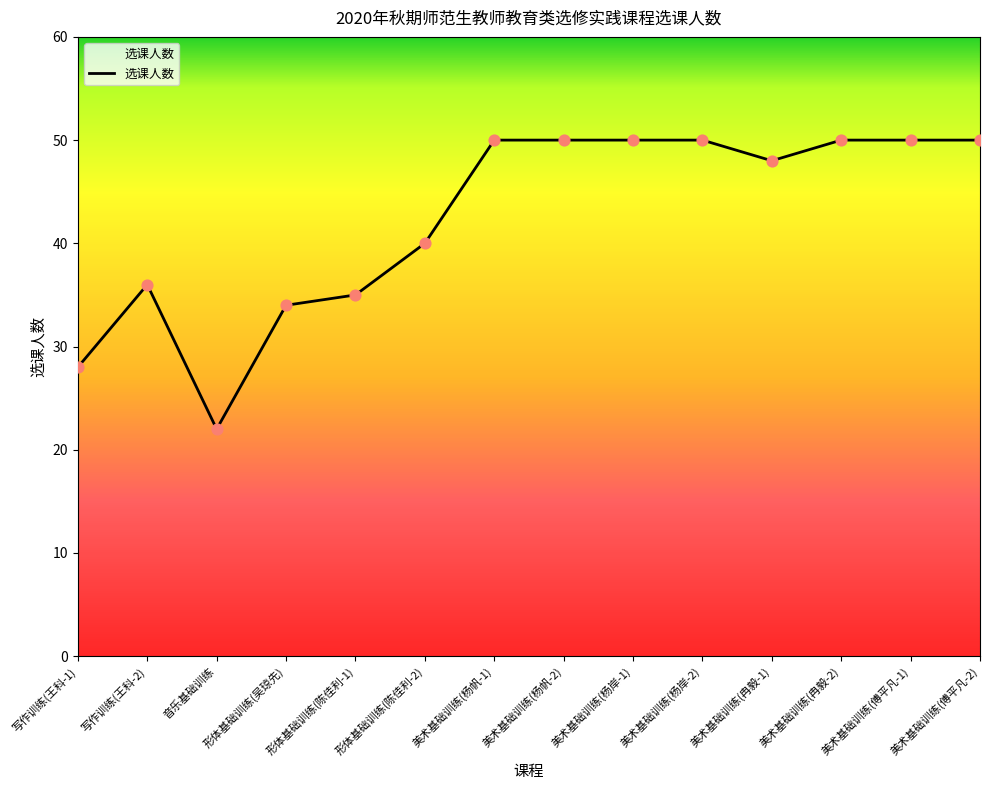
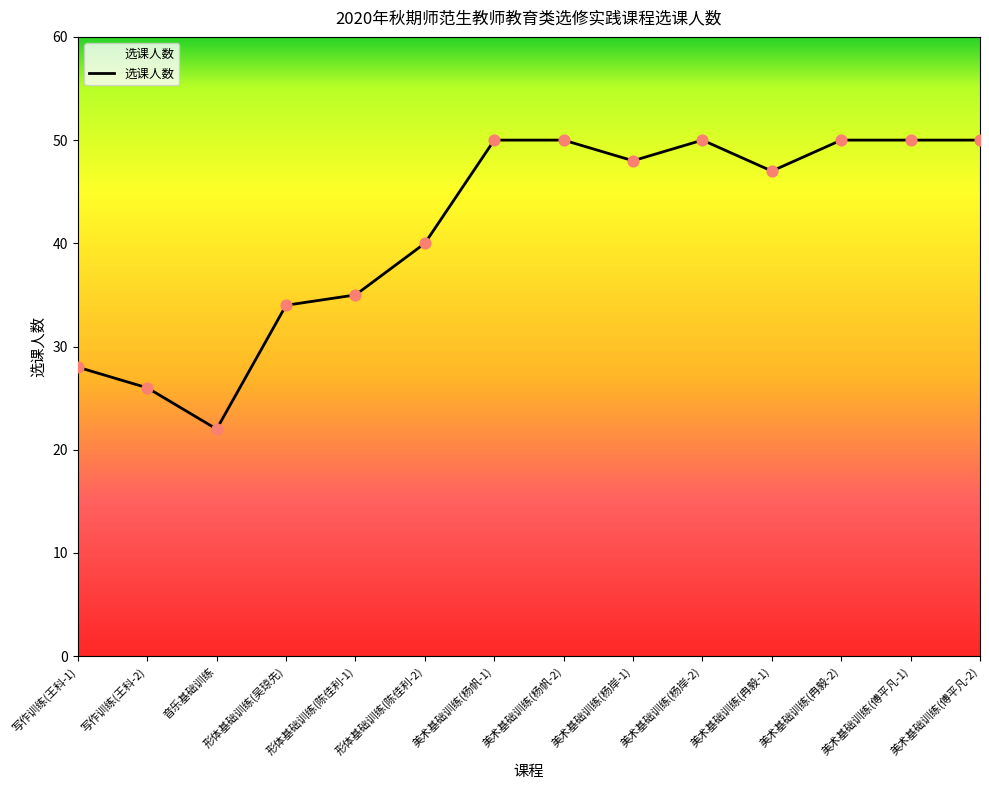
  {
    "写作训练(王科-1)": 28,
-   "写作训练(王科-2)": 36,
+   "写作训练(王科-2)": 26,
    "音乐基础训练": 22,
    "形体基础训练(吴琼先)": 34,
    "形体基础训练(陈佳利-1)": 35,
    "形体基础训练(陈佳利-2)": 40,
    "美术基础训练(杨帆-1)": 50,
    "美术基础训练(杨帆-2)": 50,
-   "美术基础训练(杨岸-1)": 50,
+   "美术基础训练(杨岸-1)": 48,
    "美术基础训练(杨岸-2)": 50,
-   "美术基础训练(冉毅-1)": 48,
+   "美术基础训练(冉毅-1)": 47,
    "美术基础训练(冉毅-2)": 50,
    "美术基础训练(傅平凡-1)": 50,
    "美术基础训练(傅平凡-2)": 50
  }
